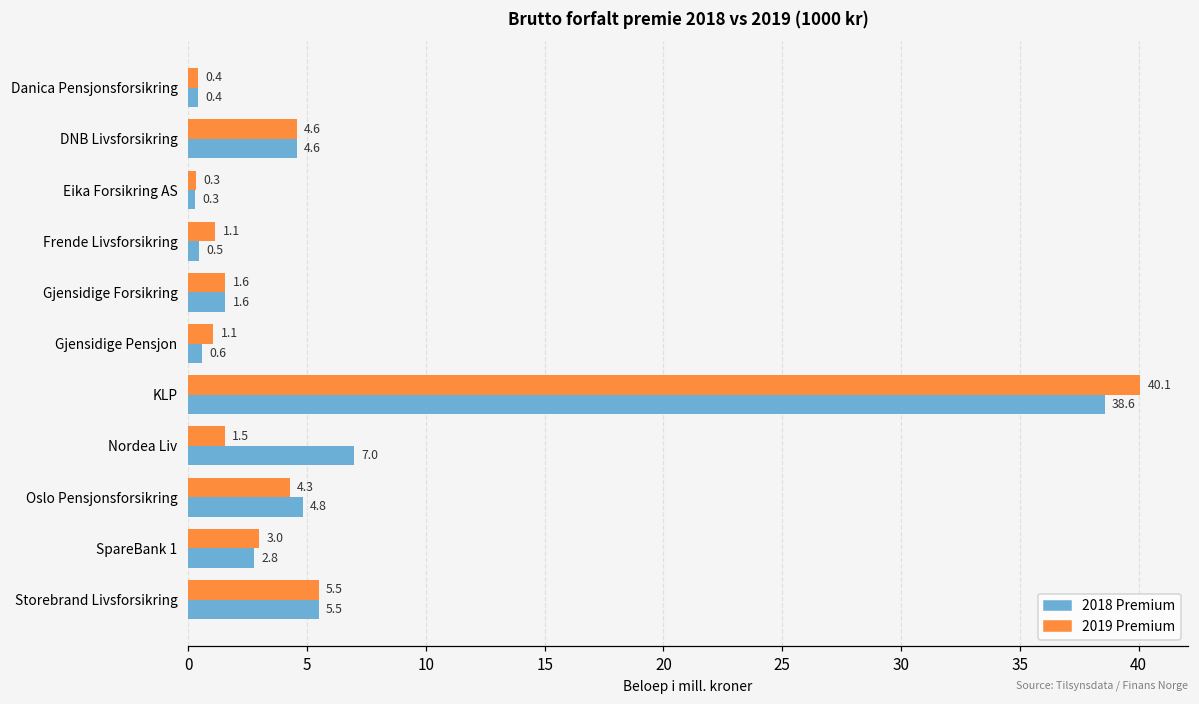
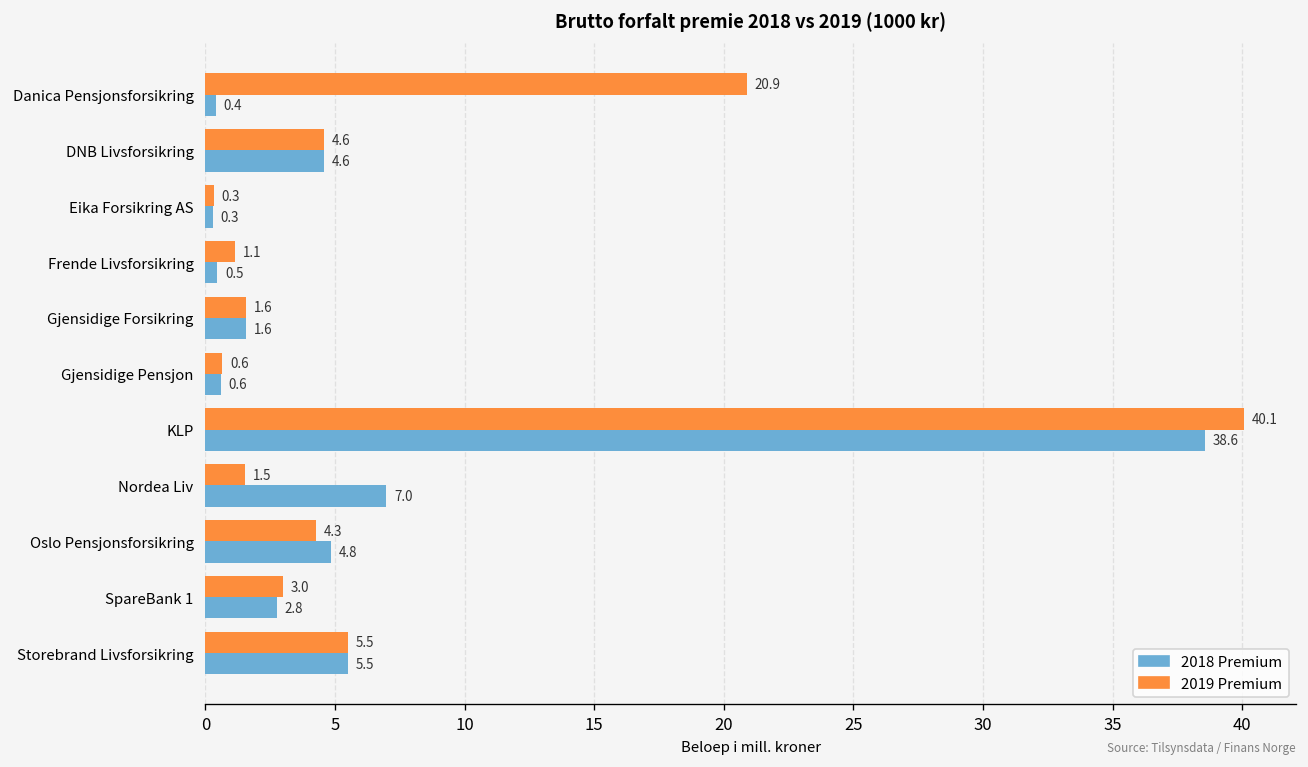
  {
    "2018 Premium": {
      "Danica Pensjonsforsikring": 0.4,
      "DNB Livsforsikring": 4.6,
      "Eika Forsikring AS": 0.3,
      "Frende Livsforsikring": 0.5,
      "Gjensidige Forsikring": 1.6,
      "Gjensidige Pensjon": 0.6,
      "KLP": 38.6,
      "Nordea Liv": 7.0,
      "Oslo Pensjonsforsikring": 4.8,
      "SpareBank 1": 2.8,
      "Storebrand Livsforsikring": 5.5
    },
    "2019 Premium": {
-     "Danica Pensjonsforsikring": 0.4,
+     "Danica Pensjonsforsikring": 20.9,
      "DNB Livsforsikring": 4.6,
      "Eika Forsikring AS": 0.3,
      "Frende Livsforsikring": 1.1,
      "Gjensidige Forsikring": 1.6,
-     "Gjensidige Pensjon": 1.1,
+     "Gjensidige Pensjon": 0.6,
      "KLP": 40.1,
      "Nordea Liv": 1.5,
      "Oslo Pensjonsforsikring": 4.3,
      "SpareBank 1": 3.0,
      "Storebrand Livsforsikring": 5.5
    }
  }
